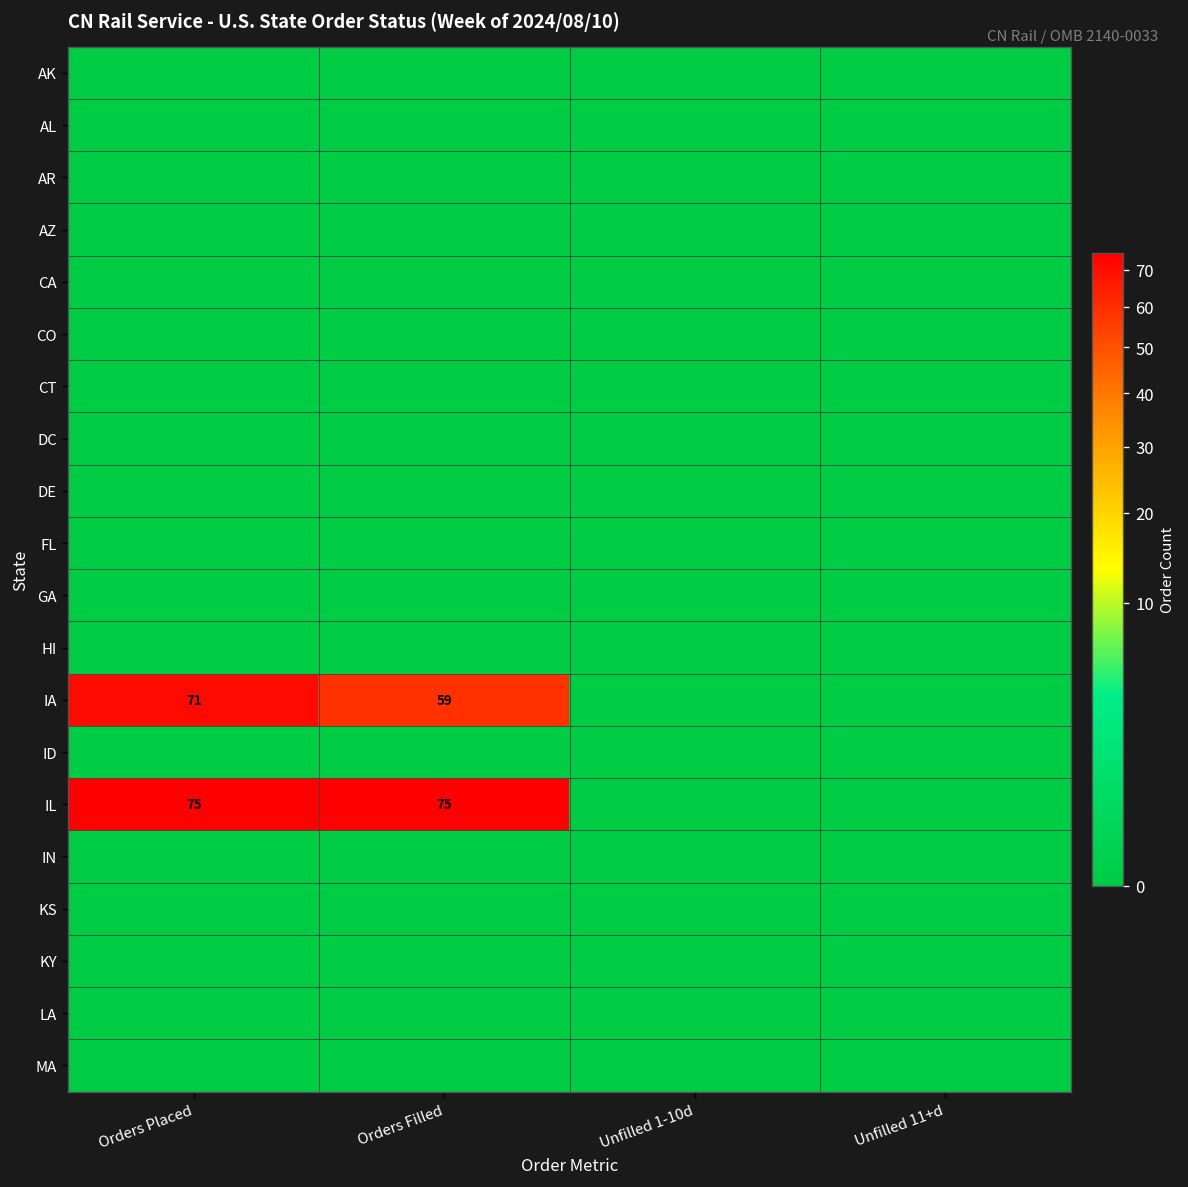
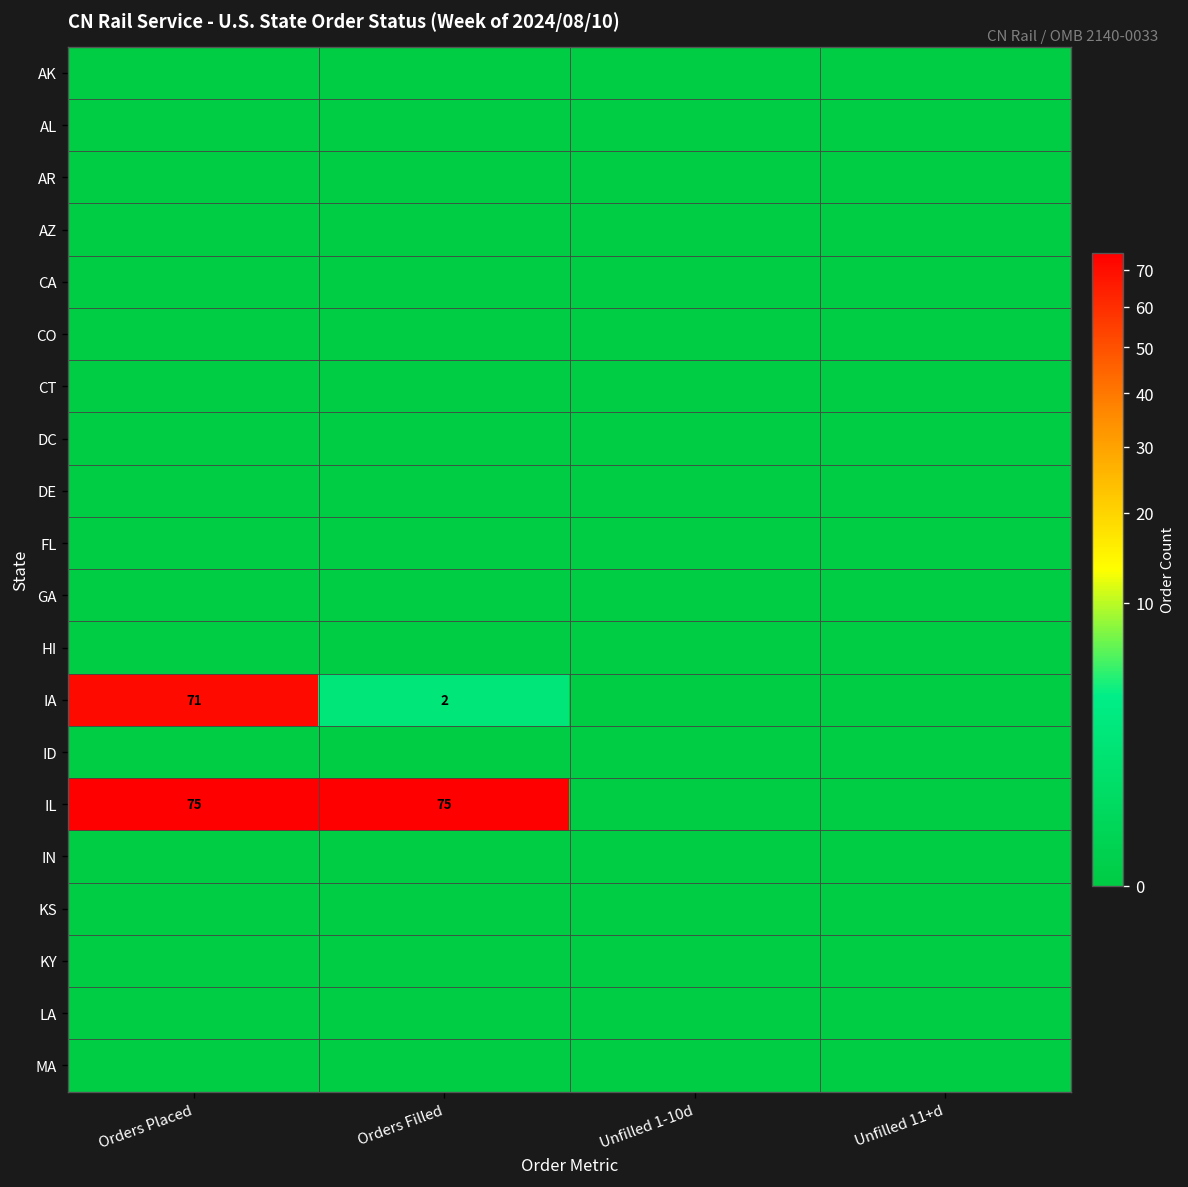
  {
    "IA": {
      "Orders Placed": 71,
-     "Orders Filled": 59
+     "Orders Filled": 2
    },
    "IL": {
      "Orders Placed": 75,
      "Orders Filled": 75
    }
  }
